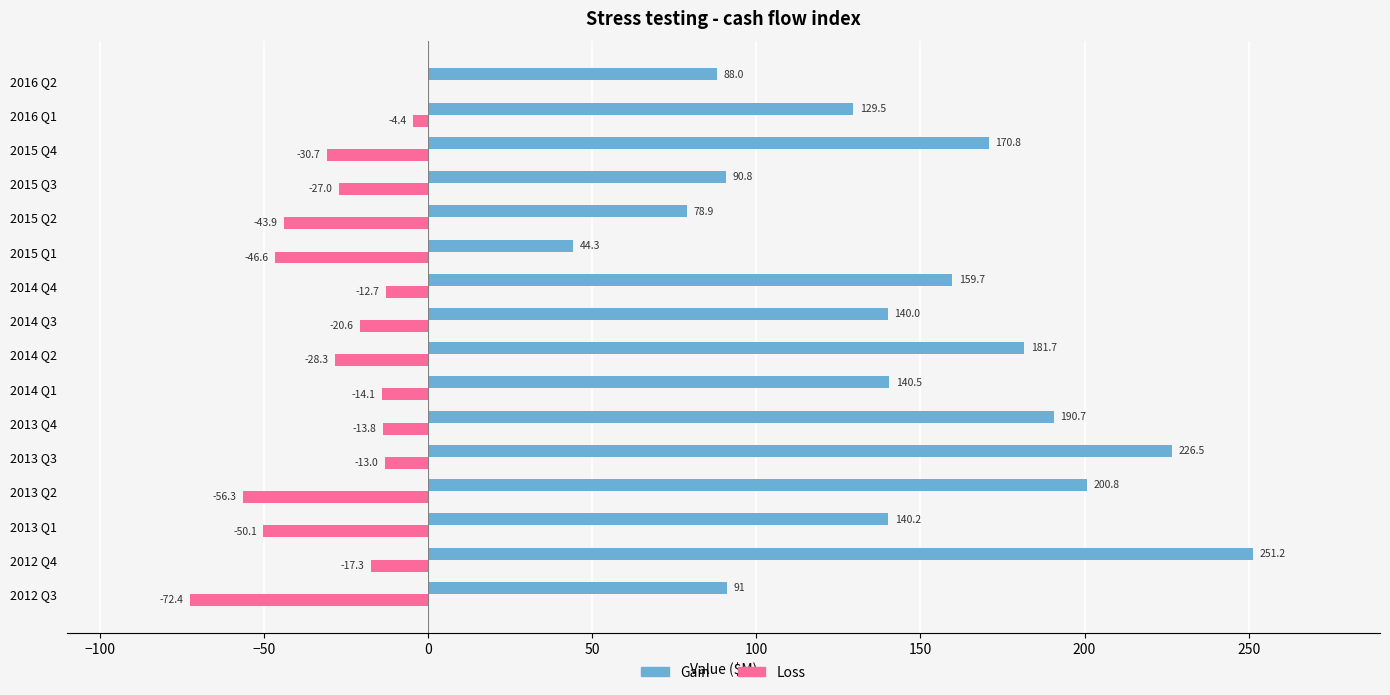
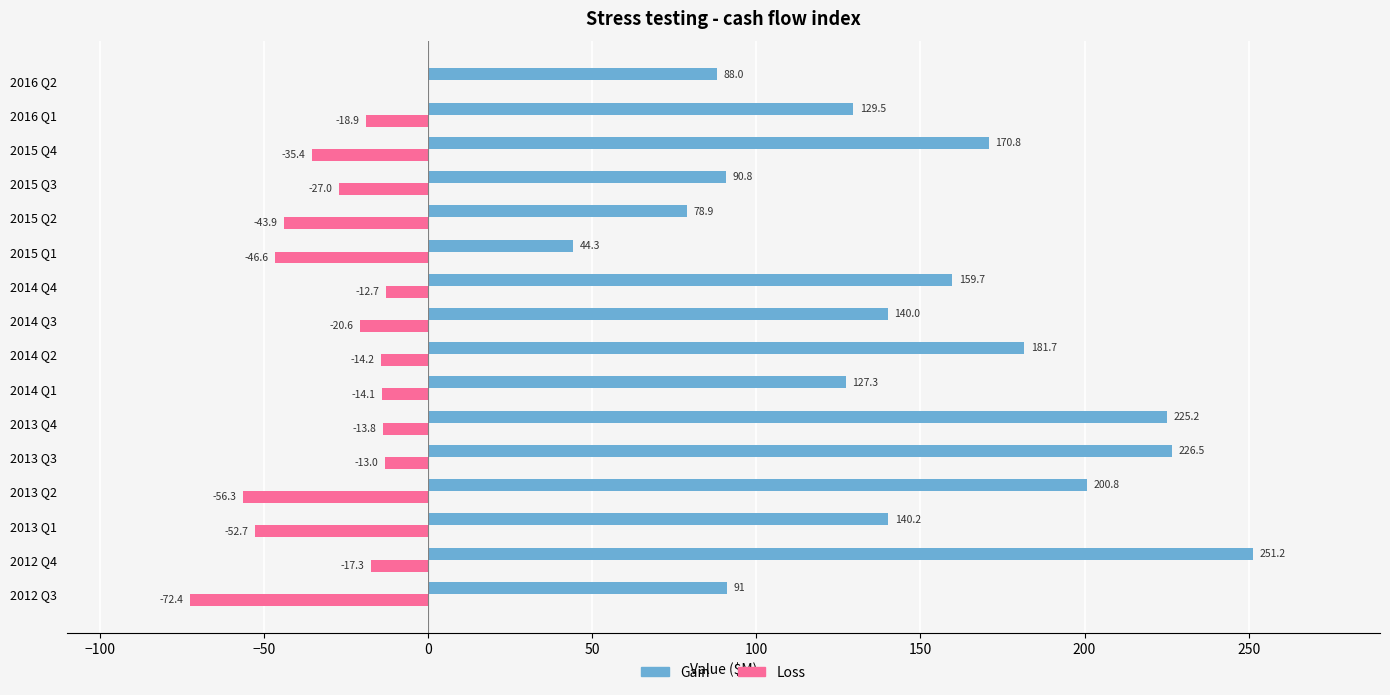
  {
    "Gain": {
      "2016 Q2": 88.0,
      "2016 Q1": 129.5,
      "2015 Q4": 170.8,
      "2015 Q3": 90.8,
      "2015 Q2": 78.9,
      "2015 Q1": 44.3,
      "2014 Q4": 159.7,
      "2014 Q3": 140.0,
      "2014 Q2": 181.7,
-     "2014 Q1": 140.5,
-     "2013 Q4": 190.7,
+     "2014 Q1": 127.3,
+     "2013 Q4": 225.2,
      "2013 Q3": 226.5,
      "2013 Q2": 200.8,
      "2013 Q1": 140.2,
      "2012 Q4": 251.2,
      "2012 Q3": 91
    },
    "Loss": {
-     "2016 Q1": -4.4,
-     "2015 Q4": -30.7,
+     "2016 Q1": -18.9,
+     "2015 Q4": -35.4,
      "2015 Q3": -27.0,
      "2015 Q2": -43.9,
      "2015 Q1": -46.6,
      "2014 Q4": -12.7,
      "2014 Q3": -20.6,
-     "2014 Q2": -28.3,
+     "2014 Q2": -14.2,
      "2014 Q1": -14.1,
      "2013 Q4": -13.8,
      "2013 Q3": -13.0,
      "2013 Q2": -56.3,
-     "2013 Q1": -50.1,
+     "2013 Q1": -52.7,
      "2012 Q4": -17.3,
      "2012 Q3": -72.4
    }
  }
